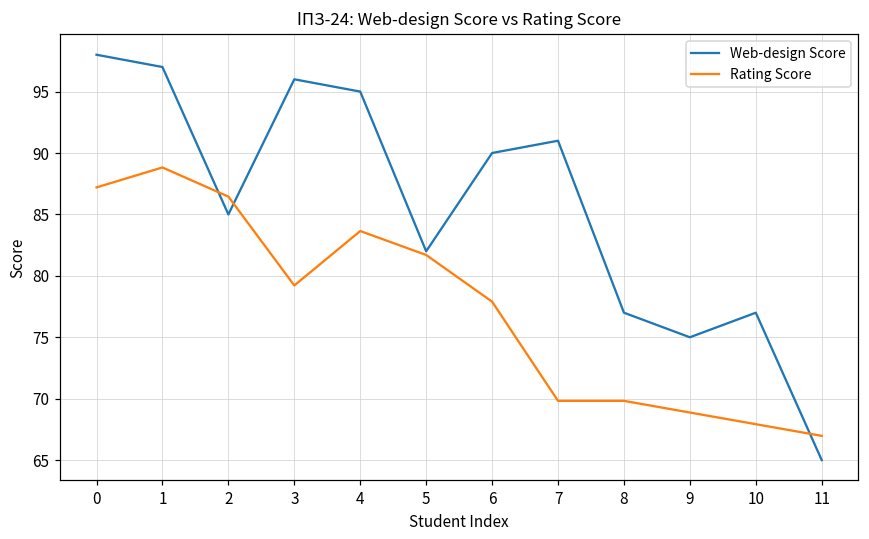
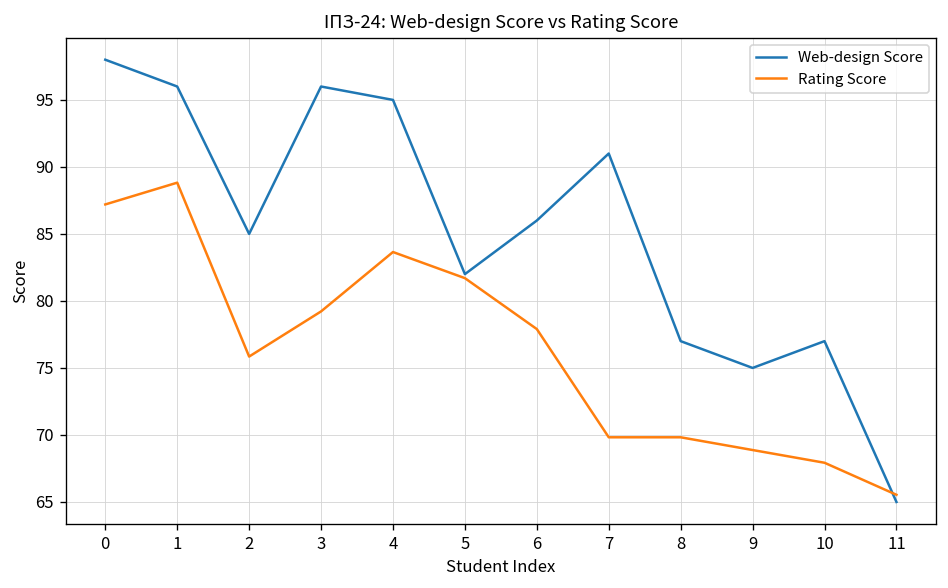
  {
    "Web-design Score": {
      "0": 98,
-     "1": 97,
+     "1": 96,
      "2": 85,
      "3": 96,
      "4": 95,
      "5": 82,
-     "6": 90,
+     "6": 86,
      "7": 91,
      "8": 77,
      "9": 75,
      "10": 77,
      "11": 65
    },
    "Rating Score": {
      "0": 87.2,
      "1": 88.8,
-     "2": 86.5,
+     "2": 75.9,
      "3": 79.2,
      "4": 83.7,
      "5": 81.7,
      "6": 77.9,
      "7": 69.8,
      "8": 69.8,
      "9": 68.9,
      "10": 67.9,
-     "11": 67.0
+     "11": 65.5
    }
  }
